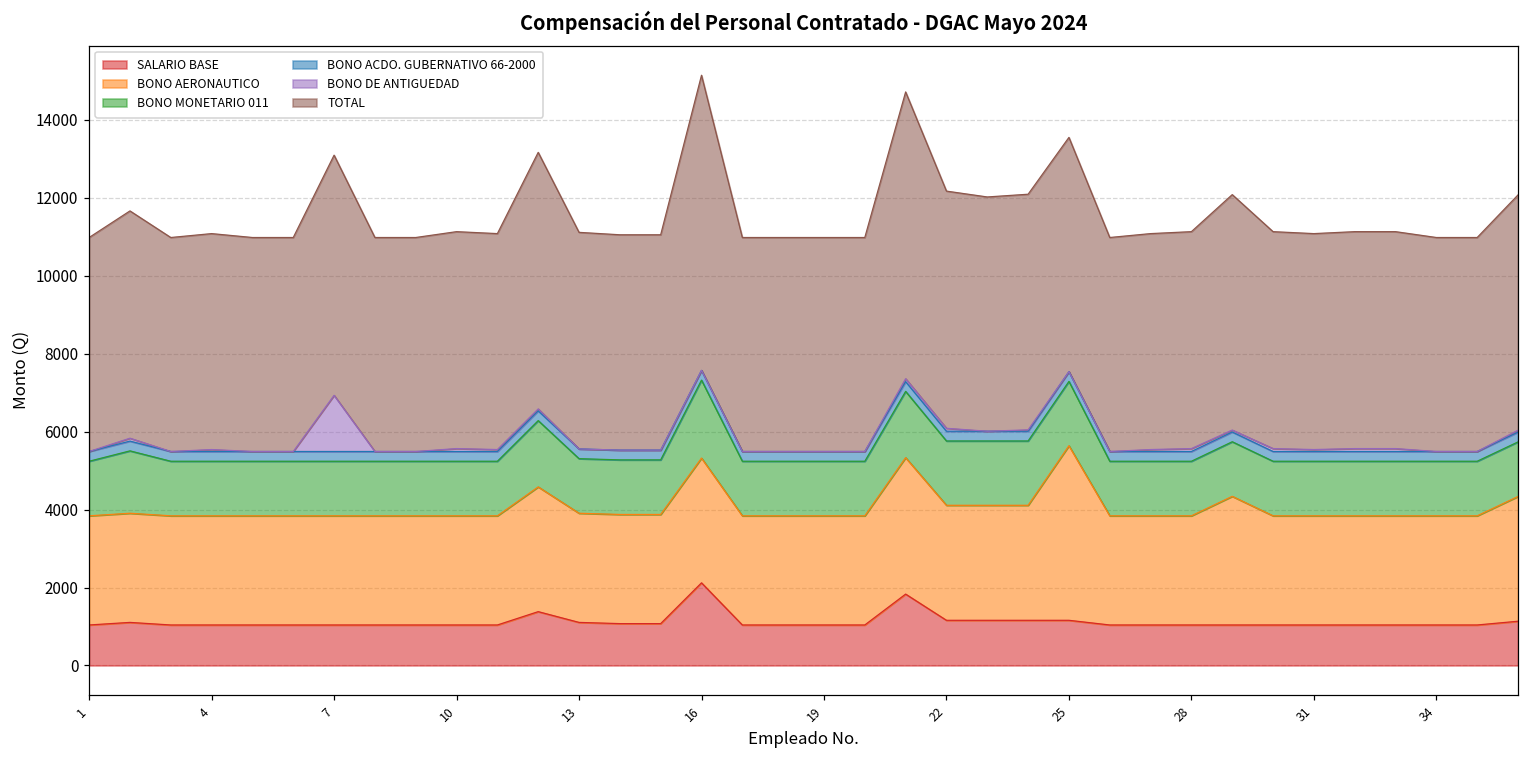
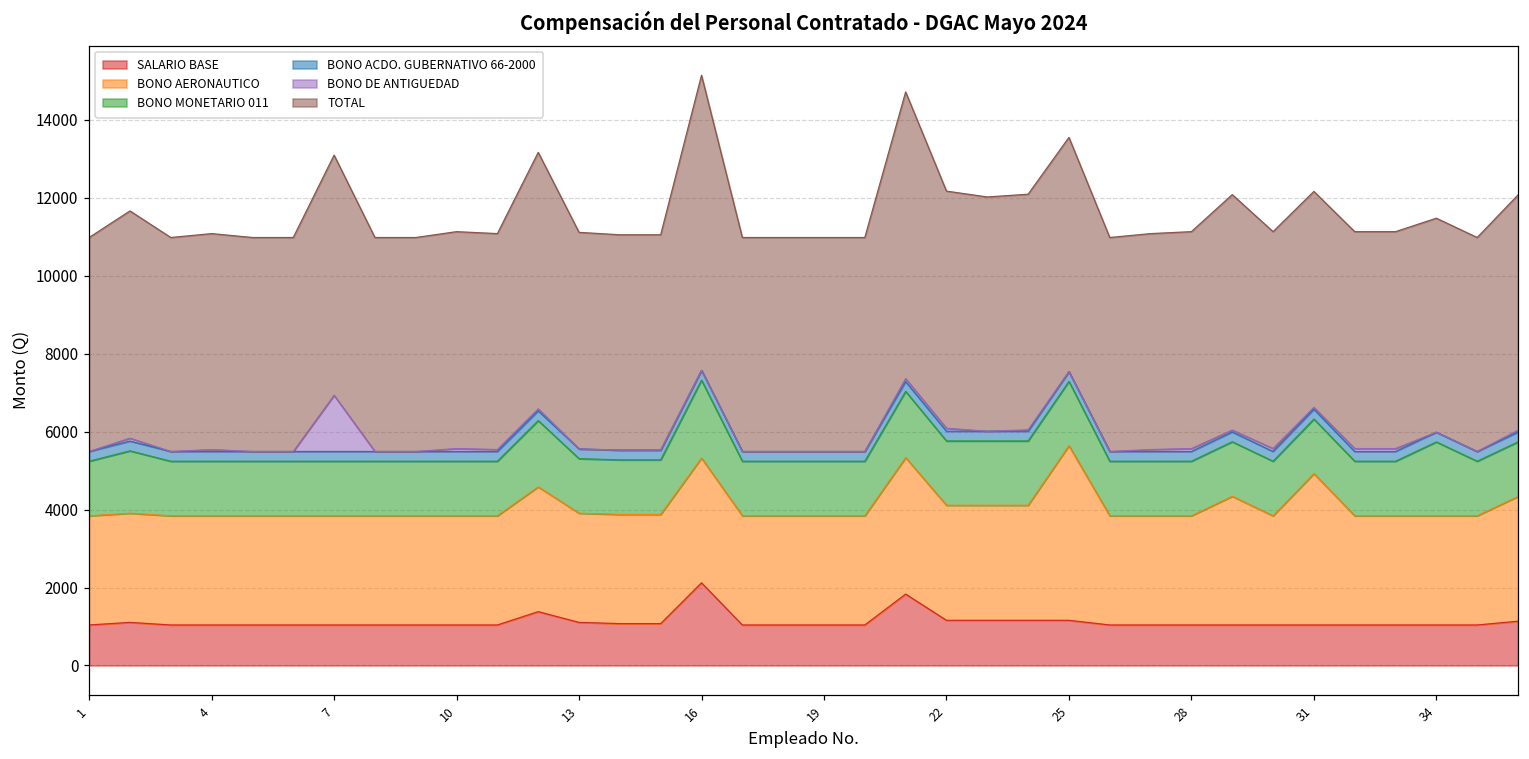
  {
    "SALARIO BASE": {
      "1": 1000,
      "4": 1000,
      "7": 1000,
      "10": 1000,
      "13": 1100,
      "16": 2100,
      "19": 1000,
      "22": 1200,
      "25": 1200,
      "28": 1000,
      "31": 1000,
      "34": 1000
    },
    "BONO AERONAUTICO": {
      "1": 2800,
      "4": 2800,
      "7": 2800,
      "10": 2800,
      "13": 2800,
      "16": 3200,
      "19": 2800,
      "22": 3000,
      "25": 4500,
      "28": 2800,
-     "31": 2800,
+     "31": 3900,
      "34": 2800
    },
    "BONO MONETARIO 011": {
      "1": 1400,
      "4": 1400,
      "7": 1400,
      "10": 1400,
      "13": 1400,
      "16": 2000,
      "19": 1400,
      "22": 1700,
      "25": 1700,
      "28": 1400,
      "31": 1400,
-     "34": 1400
+     "34": 1900
    },
    "BONO ACDO. GUBERNATIVO 66-2000": {
      "7": 300,
      "10": 300,
      "22": 300,
      "28": 300
    },
    "BONO DE ANTIGUEDAD": {
      "7": 1400,
      "10": 100,
      "22": 100,
      "28": 100
    },
    "TOTAL": {
      "1": 5500,
      "4": 5500,
      "7": 6200,
      "10": 5600,
      "13": 5600,
      "16": 7600,
      "19": 5500,
      "22": 6100,
      "25": 6000,
      "28": 5600,
      "31": 5500,
      "34": 5500
    }
  }
